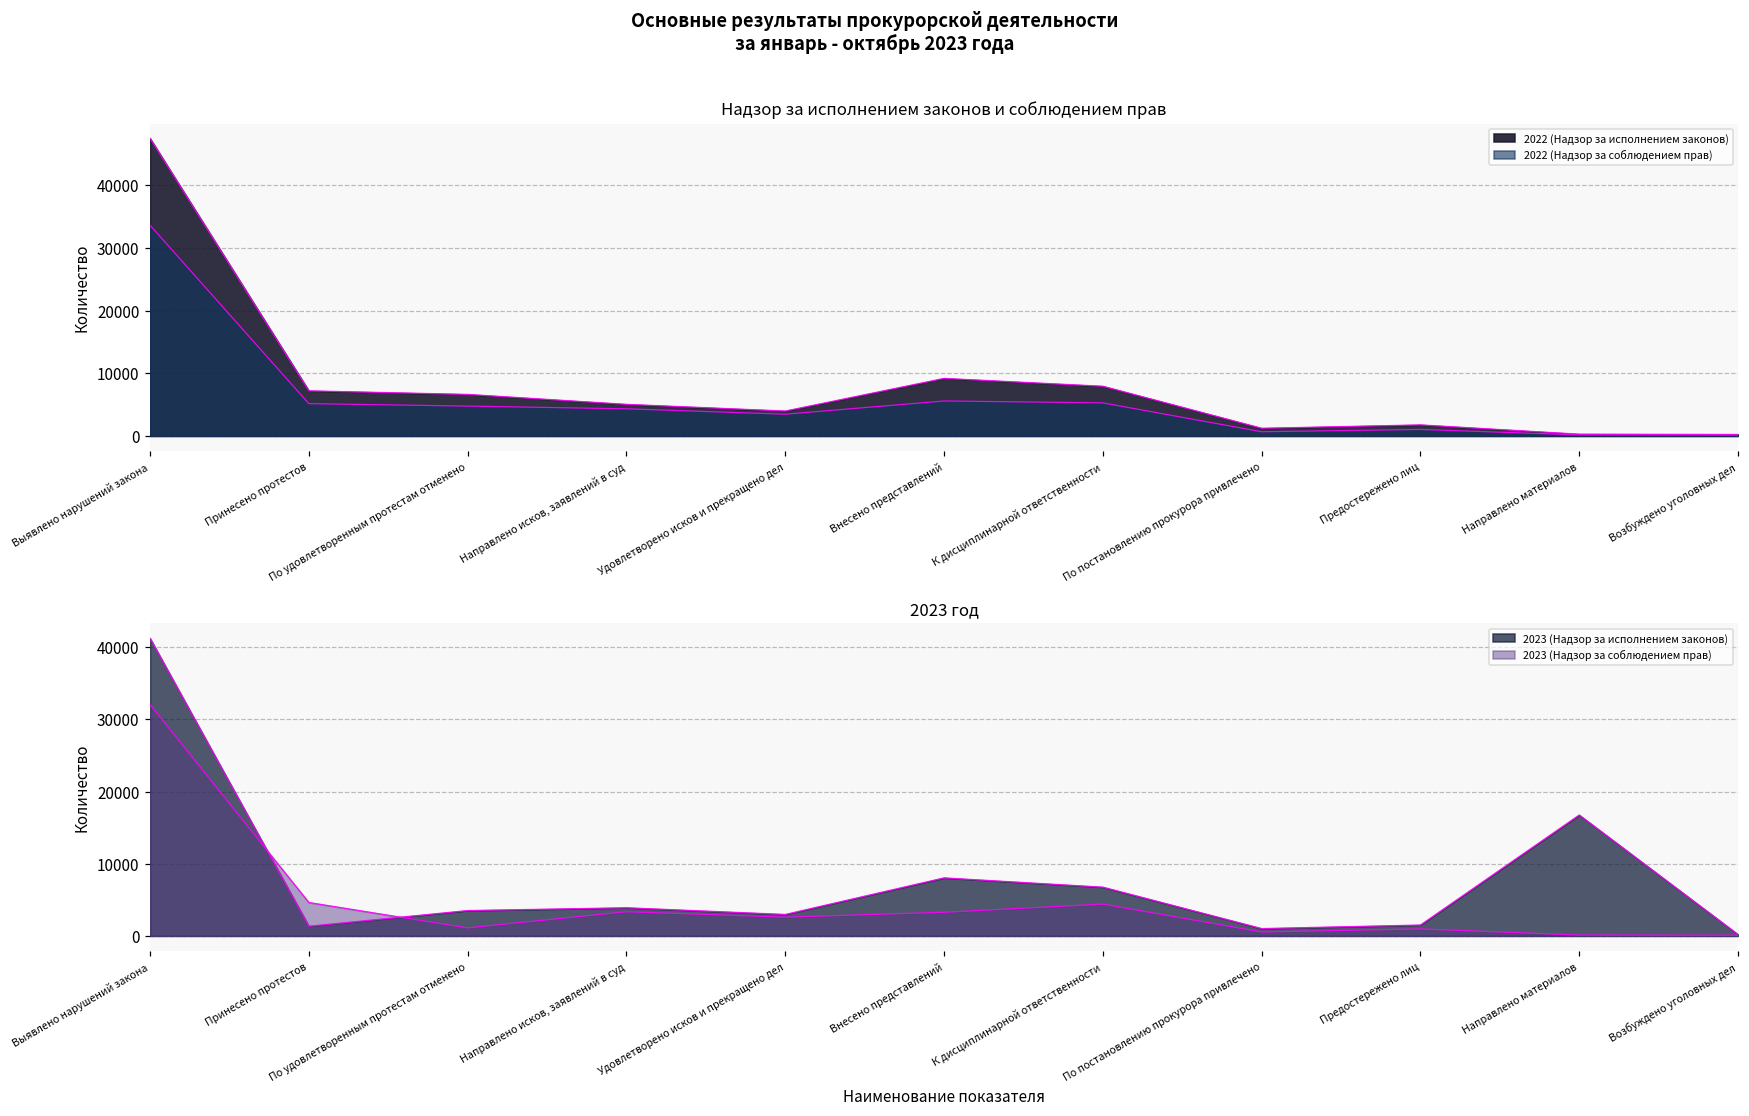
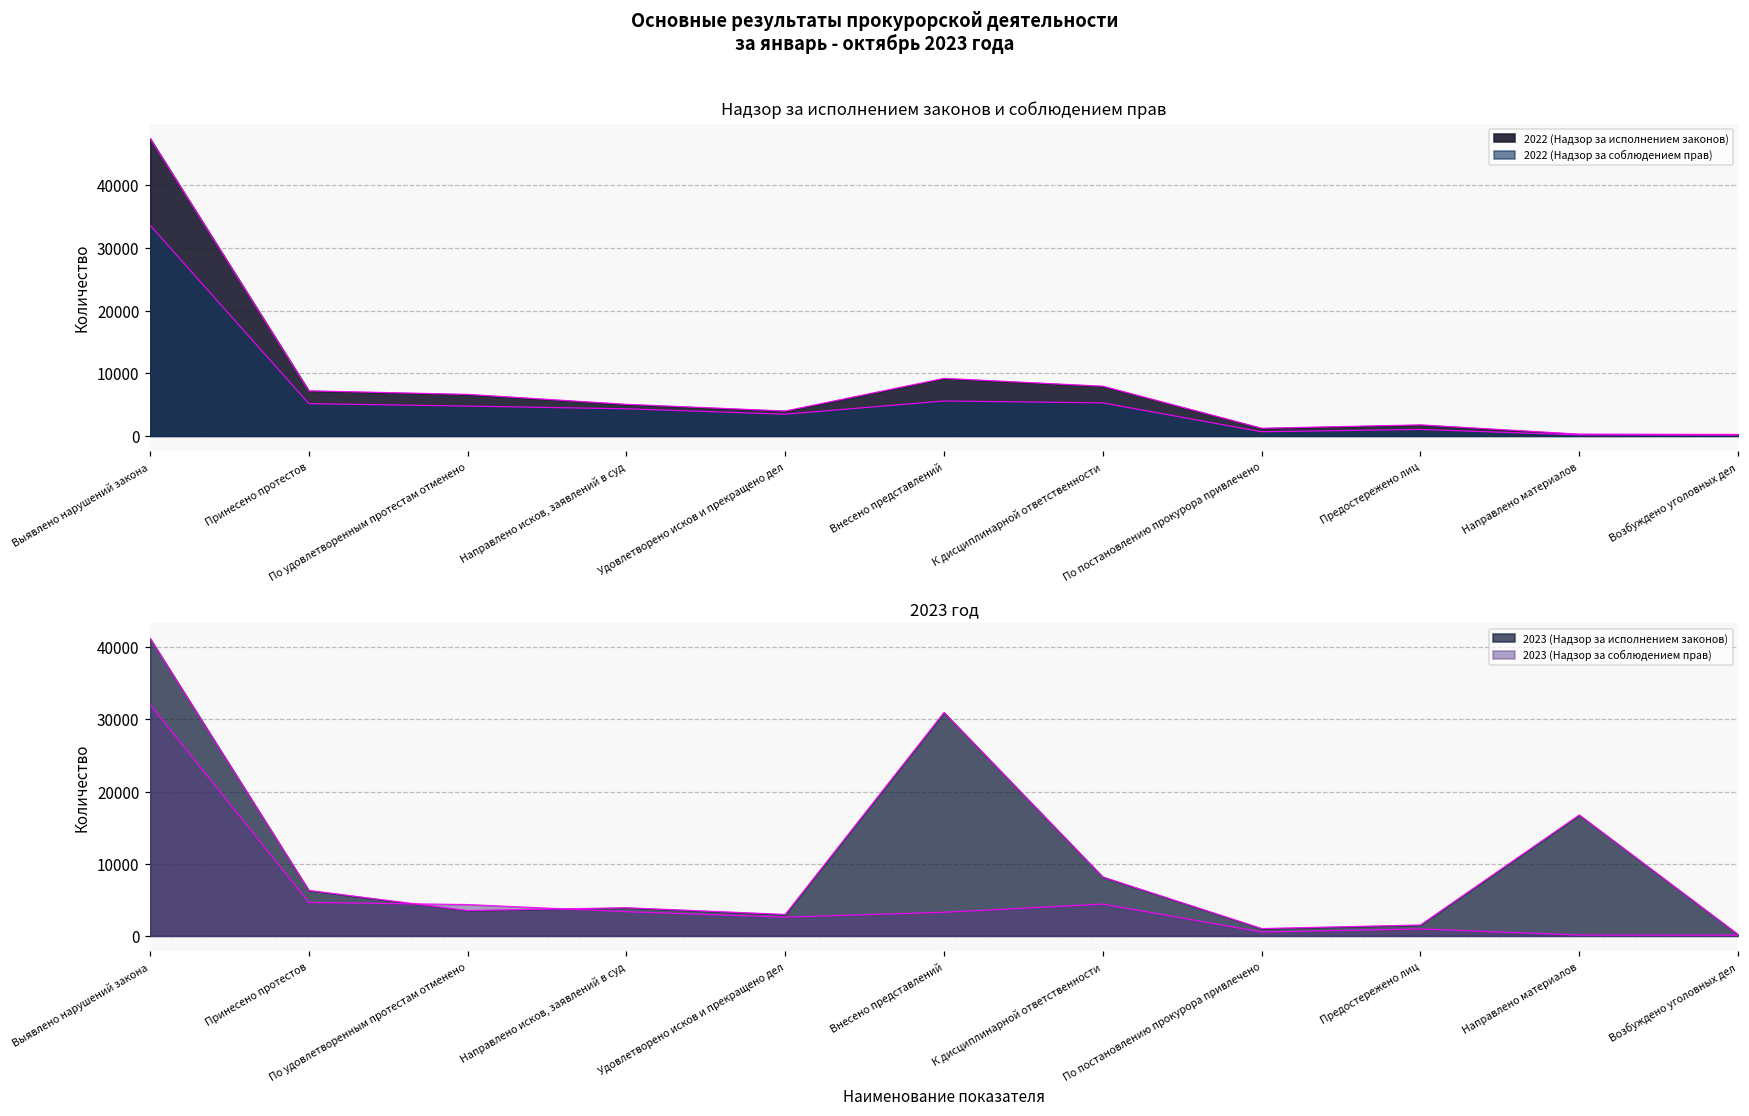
  {
    "2023 год": {
      "2023 (Надзор за исполнением законов)": {
        "Выявлено нарушений закона": 41000,
-       "Принесено протестов": 1000,
+       "Принесено протестов": 6000,
        "По удовлетворенным протестам отменено": 4000,
        "Направлено исков, заявлений в суд": 4000,
-       "Внесено представлений": 8000,
-       "К дисциплинарной ответственности": 7000,
+       "Внесено представлений": 31000,
+       "К дисциплинарной ответственности": 8000,
        "По постановлению прокурора привлечено": 1000,
        "Предостережено лиц": 2000,
        "Направлено материалов": 17000
      },
      "2023 (Надзор за соблюдением прав)": {
        "Выявлено нарушений закона": 32000,
        "Принесено протестов": 5000,
-       "По удовлетворенным протестам отменено": 1000,
+       "По удовлетворенным протестам отменено": 4000,
        "Направлено исков, заявлений в суд": 3000,
        "Внесено представлений": 3000,
        "К дисциплинарной ответственности": 4000,
        "По постановлению прокурора привлечено": 1000,
        "Предостережено лиц": 1000,
        "Направлено материалов": 0
      }
    }
  }
